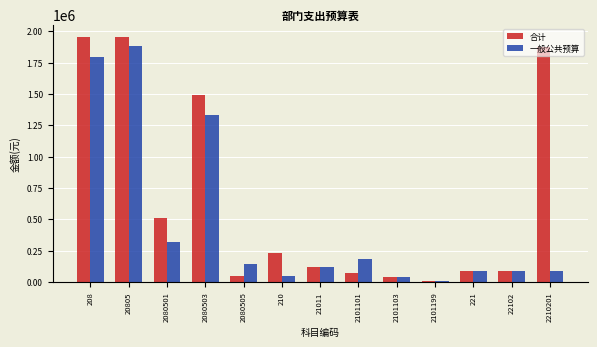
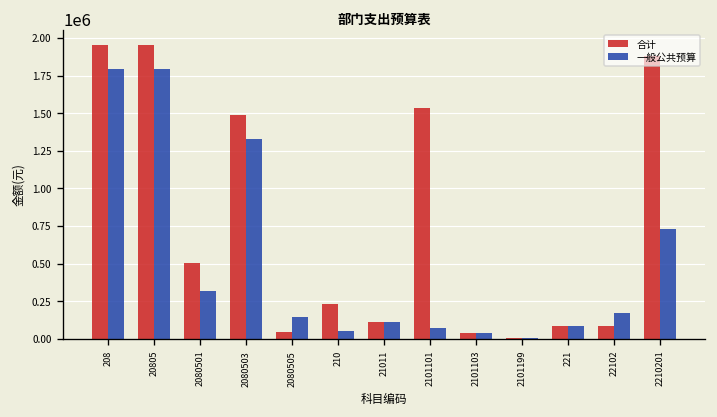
  {
    "合计": {
      "208": 1950000,
      "20805": 1950000,
      "2080501": 510000,
      "2080503": 1490000,
      "2080505": 50000,
      "210": 230000,
      "21011": 110000,
-     "2101101": 70000,
+     "2101101": 1530000,
      "2101103": 40000,
      "221": 90000,
      "22102": 90000
    },
    "一般公共预算": {
      "208": 1790000,
-     "20805": 1880000,
+     "20805": 1790000,
      "2080501": 320000,
      "2080503": 1330000,
      "2080505": 150000,
      "210": 50000,
      "21011": 110000,
-     "2101101": 180000,
+     "2101101": 70000,
      "2101103": 40000,
      "221": 90000,
-     "22102": 90000,
-     "2210201": 90000
+     "22102": 170000,
+     "2210201": 730000
    }
  }
